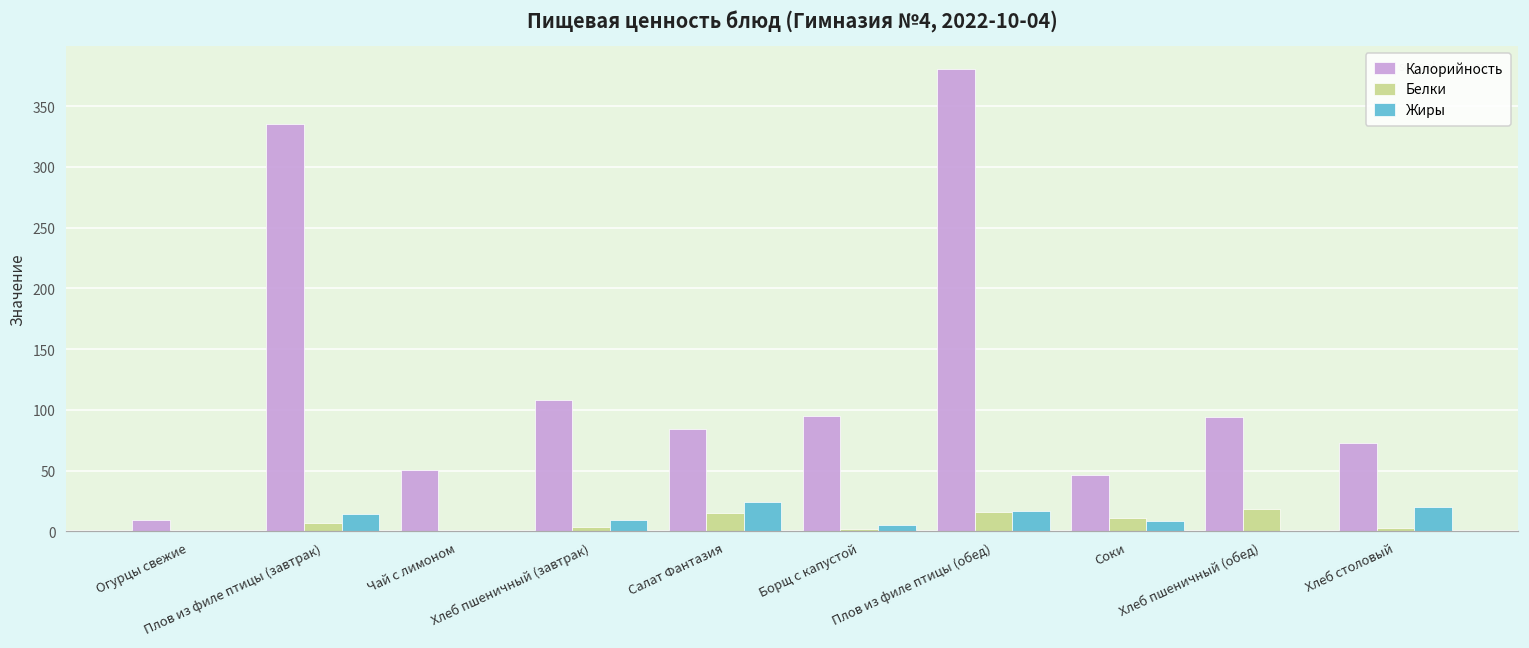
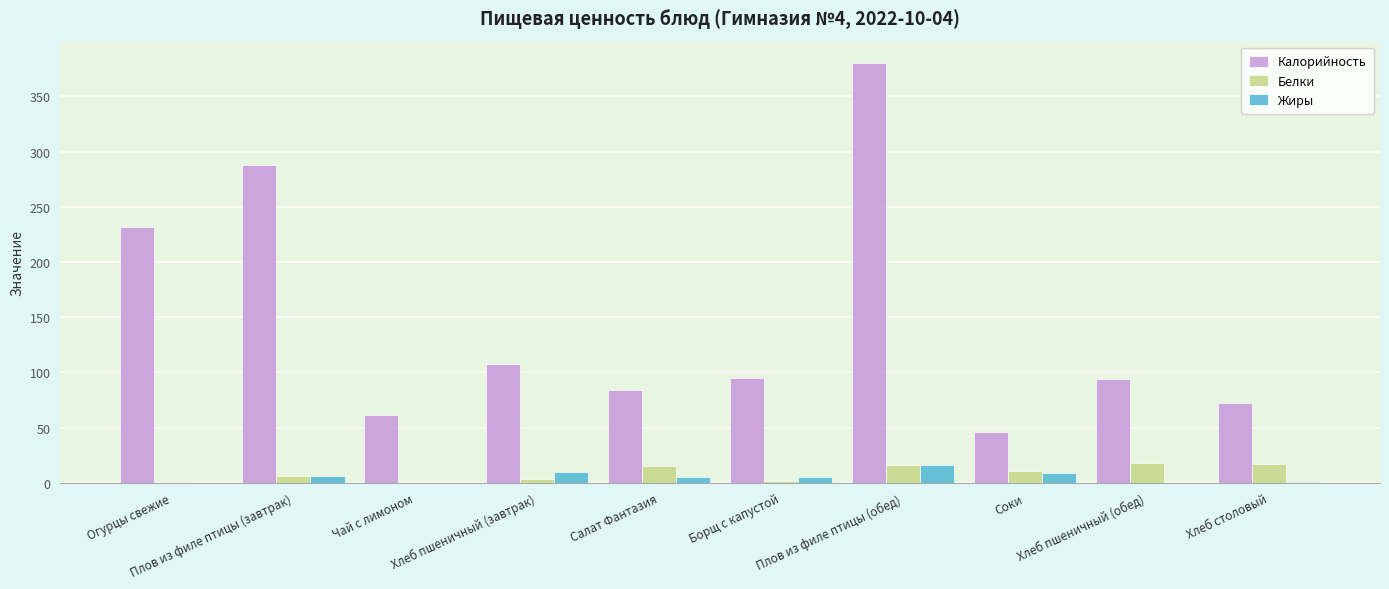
  {
    "Калорийность": {
-     "Огурцы свежие": 10,
-     "Плов из филе птицы (завтрак)": 335,
-     "Чай с лимоном": 51,
+     "Огурцы свежие": 231,
+     "Плов из филе птицы (завтрак)": 288,
+     "Чай с лимоном": 62,
      "Хлеб пшеничный (завтрак)": 108,
      "Салат Фантазия": 84,
      "Борщ с капустой": 95,
      "Плов из филе птицы (обед)": 381,
      "Соки": 46,
      "Хлеб пшеничный (обед)": 94,
      "Хлеб столовый": 72
    },
    "Белки": {
      "Плов из филе птицы (завтрак)": 6,
      "Хлеб пшеничный (завтрак)": 4,
      "Салат Фантазия": 15,
      "Плов из филе птицы (обед)": 16,
      "Соки": 11,
      "Хлеб пшеничный (обед)": 18,
-     "Хлеб столовый": 3
+     "Хлеб столовый": 17
    },
    "Жиры": {
-     "Плов из филе птицы (завтрак)": 15,
+     "Плов из филе птицы (завтрак)": 6,
      "Хлеб пшеничный (завтрак)": 10,
-     "Салат Фантазия": 24,
+     "Салат Фантазия": 6,
      "Борщ с капустой": 5,
      "Плов из филе птицы (обед)": 16,
      "Соки": 9,
-     "Хлеб столовый": 20
+     "Хлеб столовый": 0
    }
  }
